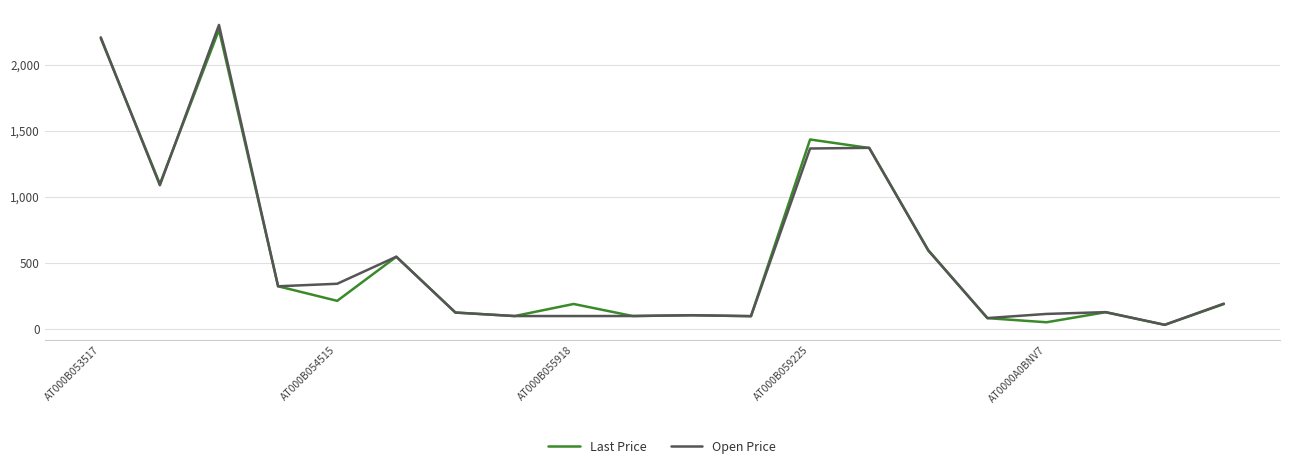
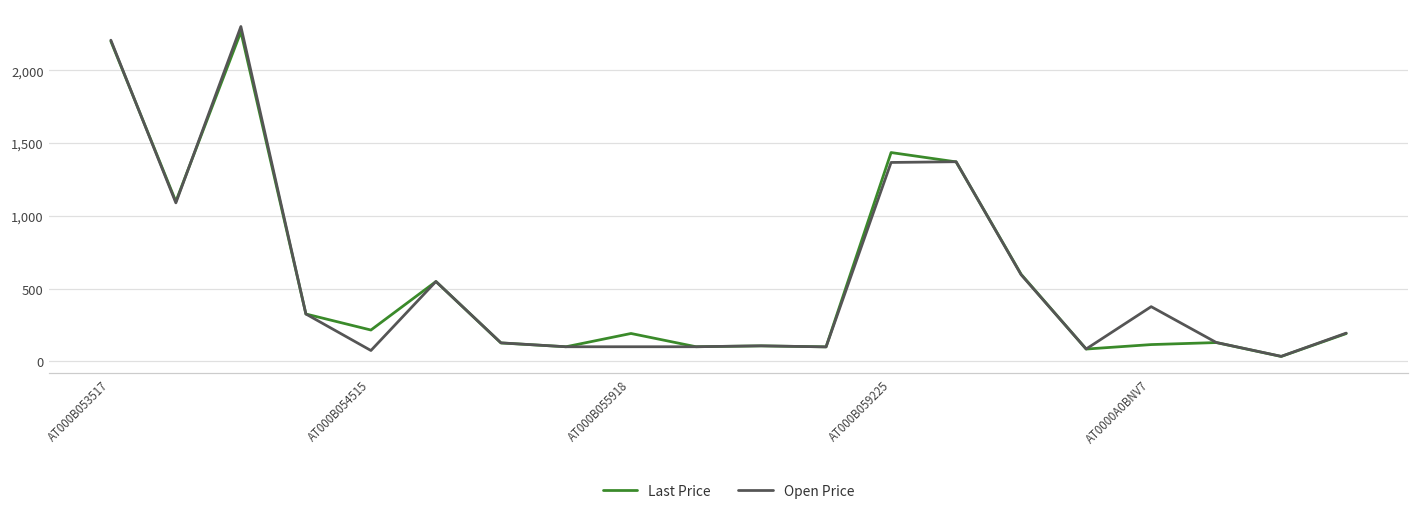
  {
    "Last Price": {
      "AT000B054515": "210",
      "AT000B055918": "190",
      "AT000B059225": "1,440",
-     "AT0000A0BNV7": "50"
+     "AT0000A0BNV7": "110"
    },
    "Open Price": {
-     "AT000B054515": "340",
+     "AT000B054515": "70",
      "AT000B055918": "100",
      "AT000B059225": "1,370",
-     "AT0000A0BNV7": "120"
+     "AT0000A0BNV7": "380"
    }
  }
